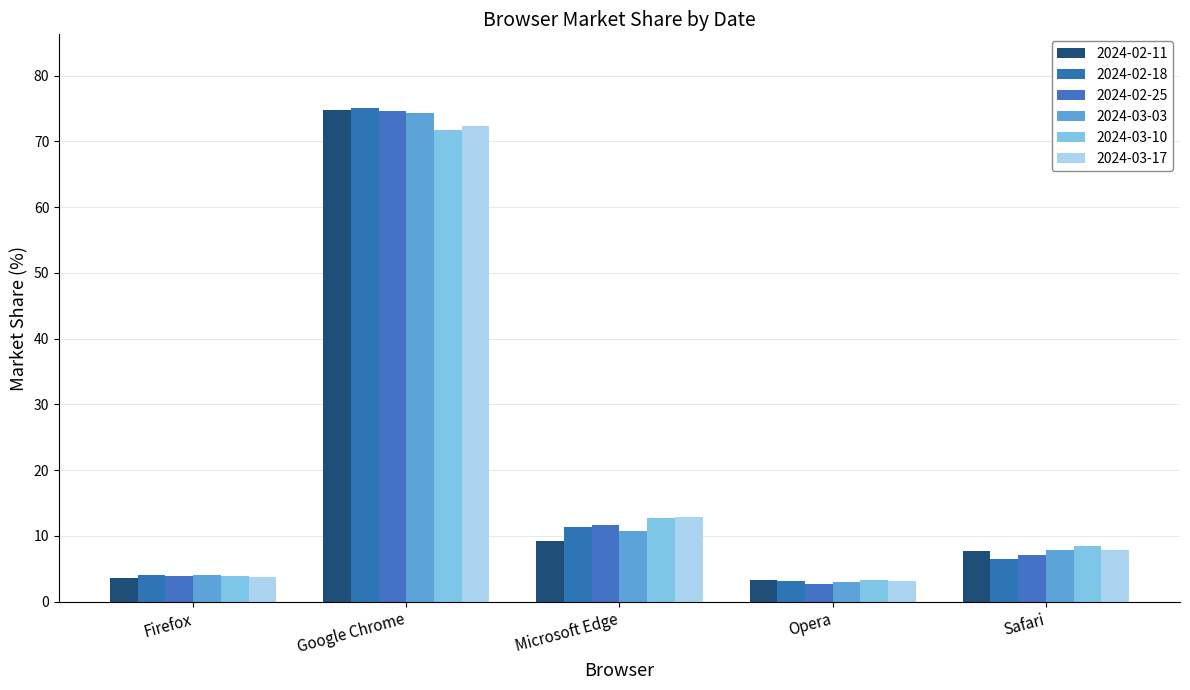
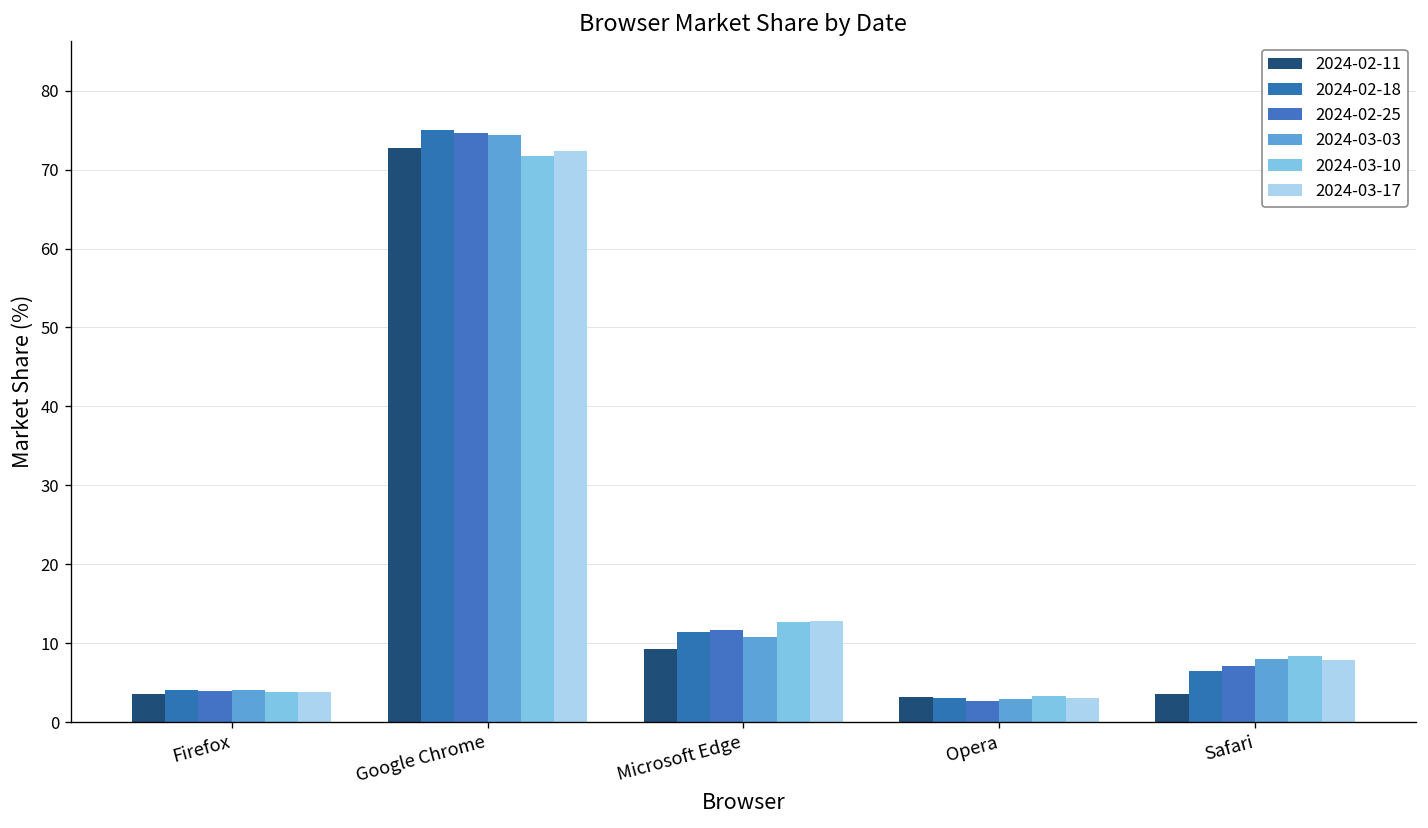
  {
    "2024-02-11": {
      "Firefox": 4,
-     "Google Chrome": 75,
+     "Google Chrome": 73,
      "Microsoft Edge": 9,
      "Opera": 3,
-     "Safari": 8
+     "Safari": 4
    }
  }
